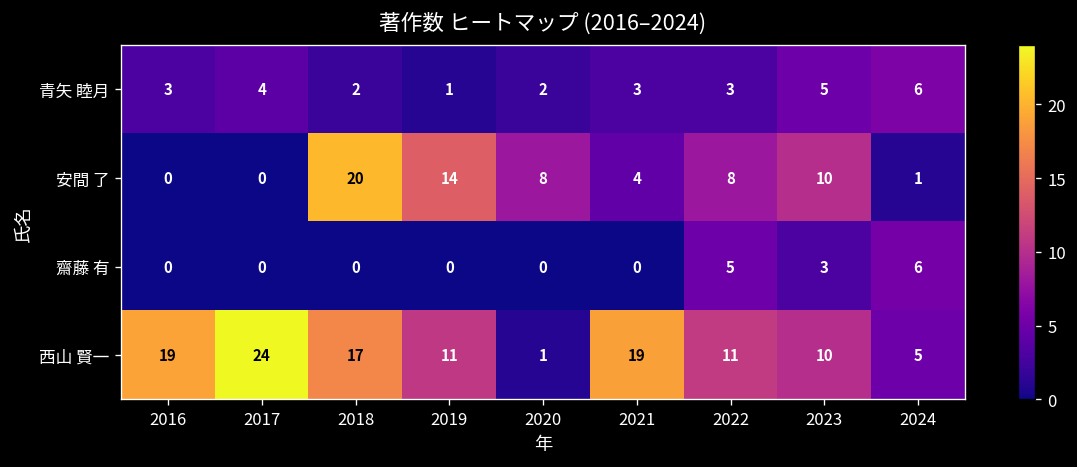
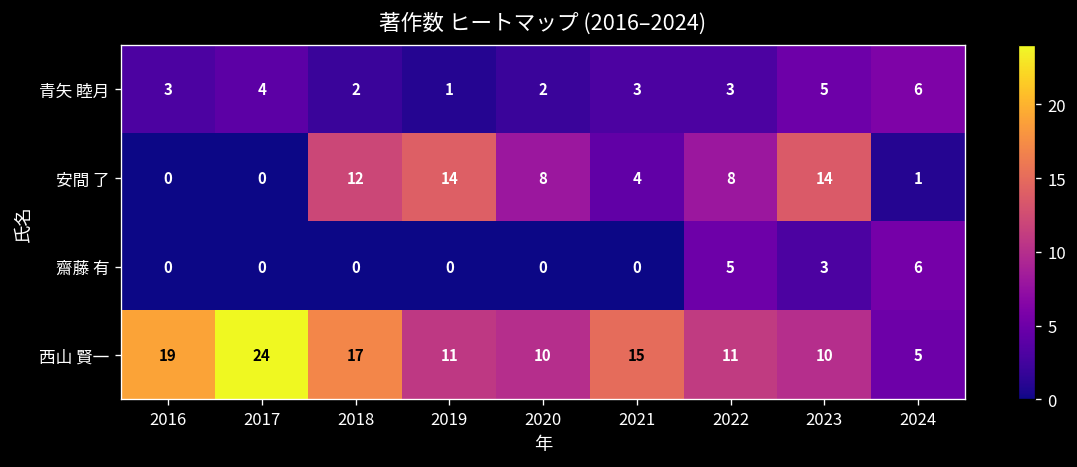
  {
    "青矢 睦月": {
      "2016": 3,
      "2017": 4,
      "2018": 2,
      "2019": 1,
      "2020": 2,
      "2021": 3,
      "2022": 3,
      "2023": 5,
      "2024": 6
    },
    "安間 了": {
      "2016": 0,
      "2017": 0,
-     "2018": 20,
+     "2018": 12,
      "2019": 14,
      "2020": 8,
      "2021": 4,
      "2022": 8,
-     "2023": 10,
+     "2023": 14,
      "2024": 1
    },
    "齋藤 有": {
      "2016": 0,
      "2017": 0,
      "2018": 0,
      "2019": 0,
      "2020": 0,
      "2021": 0,
      "2022": 5,
      "2023": 3,
      "2024": 6
    },
    "西山 賢一": {
      "2016": 19,
      "2017": 24,
      "2018": 17,
      "2019": 11,
-     "2020": 1,
-     "2021": 19,
+     "2020": 10,
+     "2021": 15,
      "2022": 11,
      "2023": 10,
      "2024": 5
    }
  }
